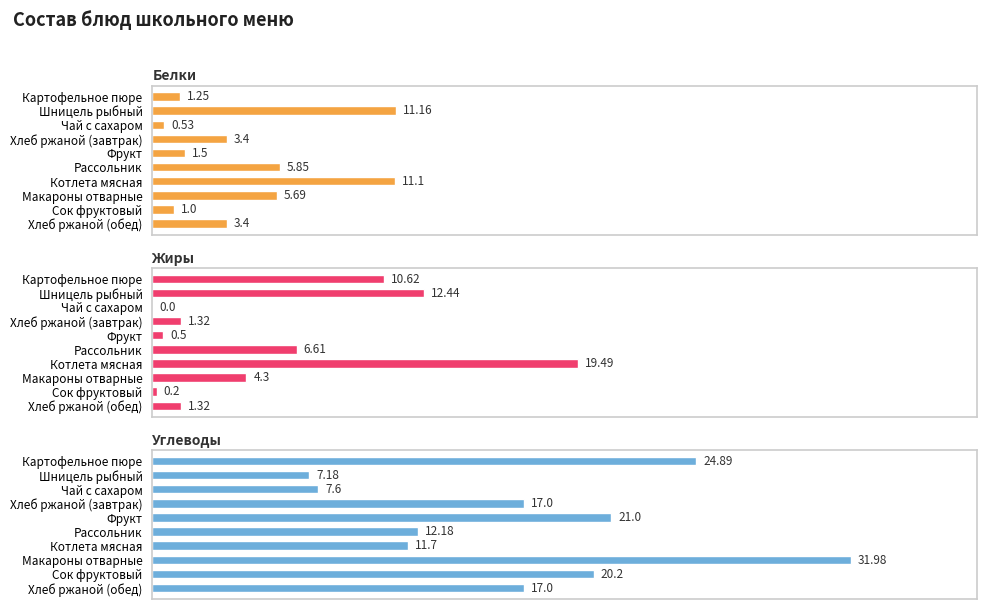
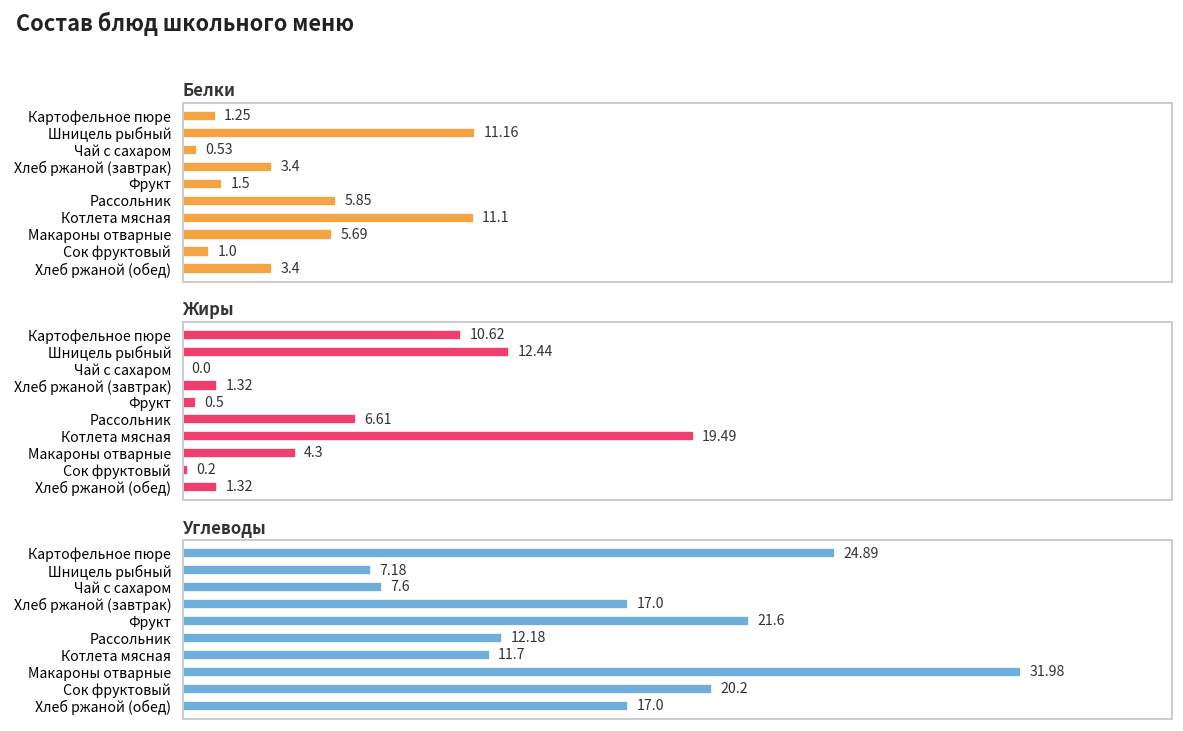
  {
    "Белки": {
      "Картофельное пюре": 1.25,
      "Шницель рыбный": 11.16,
      "Чай с сахаром": 0.53,
      "Хлеб ржаной (завтрак)": 3.4,
      "Фрукт": 1.5,
      "Рассольник": 5.85,
      "Котлета мясная": 11.1,
      "Макароны отварные": 5.69,
      "Сок фруктовый": 1.0,
      "Хлеб ржаной (обед)": 3.4
    },
    "Жиры": {
      "Картофельное пюре": 10.62,
      "Шницель рыбный": 12.44,
      "Чай с сахаром": 0.0,
      "Хлеб ржаной (завтрак)": 1.32,
      "Фрукт": 0.5,
      "Рассольник": 6.61,
      "Котлета мясная": 19.49,
      "Макароны отварные": 4.3,
      "Сок фруктовый": 0.2,
      "Хлеб ржаной (обед)": 1.32
    },
    "Углеводы": {
      "Картофельное пюре": 24.89,
      "Шницель рыбный": 7.18,
      "Чай с сахаром": 7.6,
      "Хлеб ржаной (завтрак)": 17.0,
-     "Фрукт": 21.0,
+     "Фрукт": 21.6,
      "Рассольник": 12.18,
      "Котлета мясная": 11.7,
      "Макароны отварные": 31.98,
      "Сок фруктовый": 20.2,
      "Хлеб ржаной (обед)": 17.0
    }
  }
